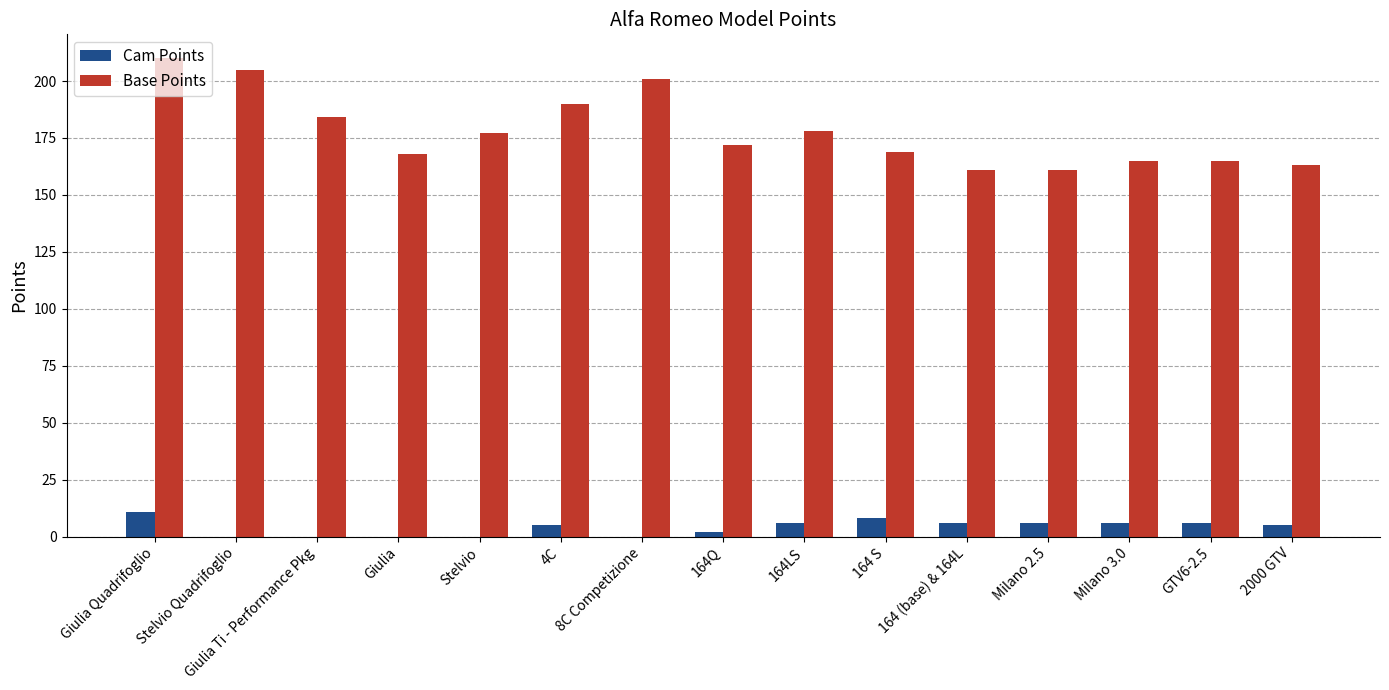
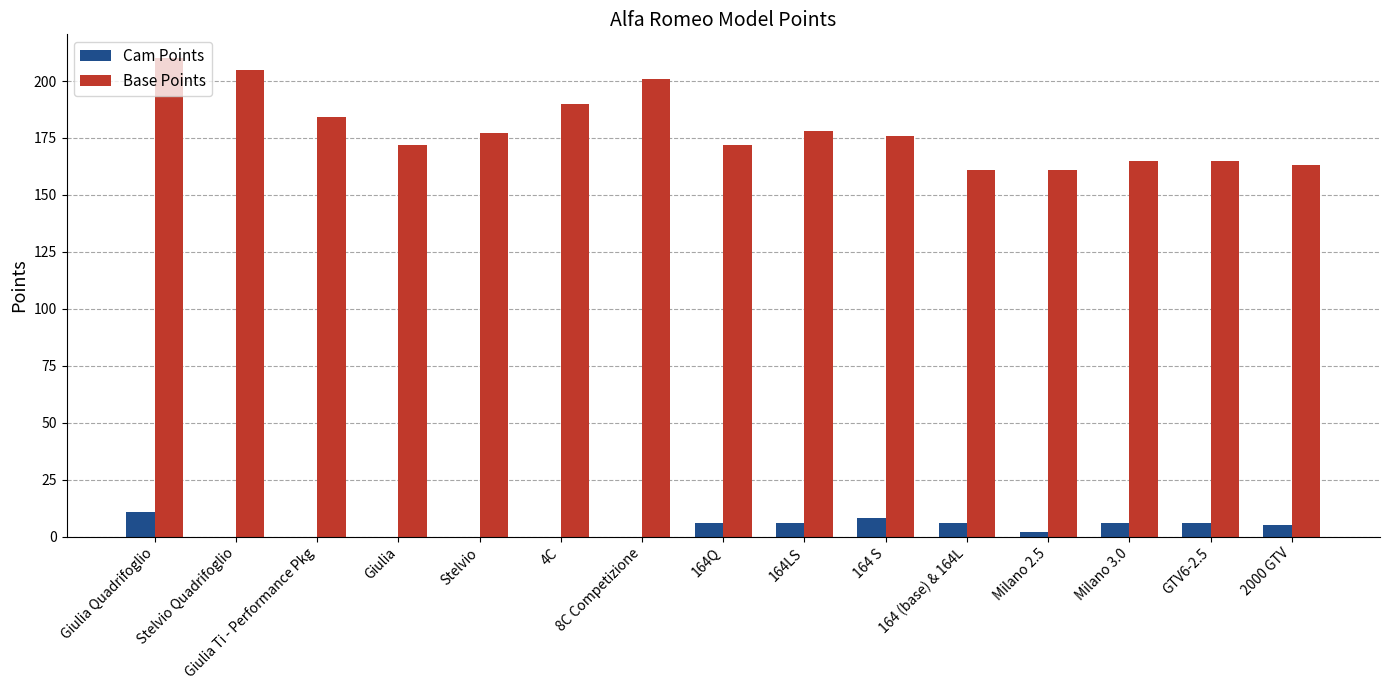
  {
    "Cam Points": {
      "Giulia Quadrifoglio": 11,
      "Stelvio Quadrifoglio": 0,
      "Giulia Ti - Performance Pkg": 0,
      "Giulia": 0,
      "Stelvio": 0,
-     "4C": 5,
+     "4C": 0,
      "8C Competizione": 0,
-     "164Q": 2,
+     "164Q": 6,
      "164LS": 6,
      "164 S": 8,
      "164 (base) & 164L": 6,
-     "Milano 2.5": 6,
+     "Milano 2.5": 2,
      "Milano 3.0": 6,
      "GTV6-2.5": 6,
      "2000 GTV": 5
    },
    "Base Points": {
      "Stelvio Quadrifoglio": 205,
      "Giulia Ti - Performance Pkg": 184,
-     "Giulia": 168,
+     "Giulia": 172,
      "Stelvio": 177,
      "4C": 190,
      "8C Competizione": 201,
      "164Q": 172,
      "164LS": 178,
-     "164 S": 169,
+     "164 S": 176,
      "164 (base) & 164L": 161,
      "Milano 2.5": 161,
      "Milano 3.0": 165,
      "GTV6-2.5": 165,
      "2000 GTV": 163
    }
  }
